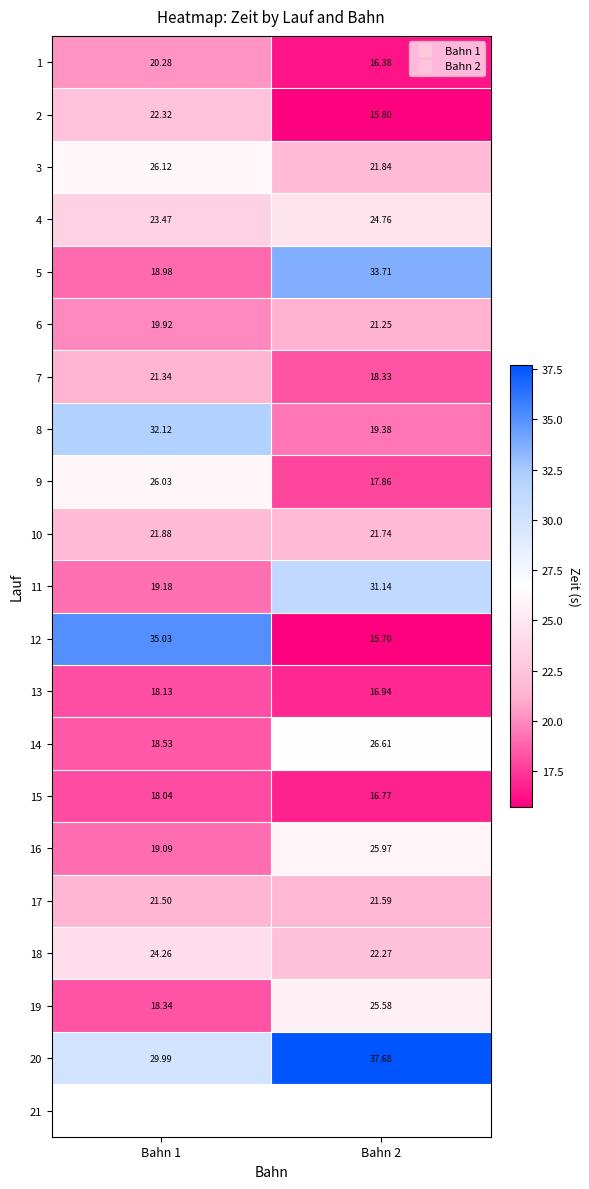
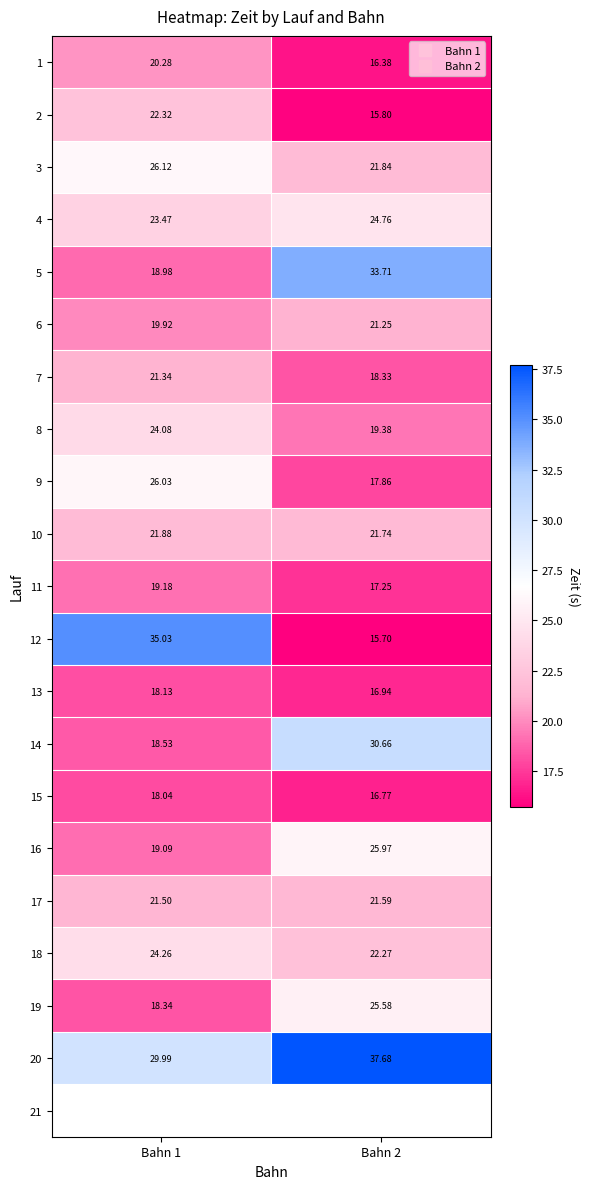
  {
    "1": {
      "Bahn 1": 20.28,
      "Bahn 2": 16.38
    },
    "2": {
      "Bahn 1": 22.32,
      "Bahn 2": 15.80
    },
    "3": {
      "Bahn 1": 26.12,
      "Bahn 2": 21.84
    },
    "4": {
      "Bahn 1": 23.47,
      "Bahn 2": 24.76
    },
    "5": {
      "Bahn 1": 18.98,
      "Bahn 2": 33.71
    },
    "6": {
      "Bahn 1": 19.92,
      "Bahn 2": 21.25
    },
    "7": {
      "Bahn 1": 21.34,
      "Bahn 2": 18.33
    },
    "8": {
-     "Bahn 1": 32.12,
+     "Bahn 1": 24.08,
      "Bahn 2": 19.38
    },
    "9": {
      "Bahn 1": 26.03,
      "Bahn 2": 17.86
    },
    "10": {
      "Bahn 1": 21.88,
      "Bahn 2": 21.74
    },
    "11": {
      "Bahn 1": 19.18,
-     "Bahn 2": 31.14
+     "Bahn 2": 17.25
    },
    "12": {
      "Bahn 1": 35.03,
      "Bahn 2": 15.70
    },
    "13": {
      "Bahn 1": 18.13,
      "Bahn 2": 16.94
    },
    "14": {
      "Bahn 1": 18.53,
-     "Bahn 2": 26.61
+     "Bahn 2": 30.66
    },
    "15": {
      "Bahn 1": 18.04,
      "Bahn 2": 16.77
    },
    "16": {
      "Bahn 1": 19.09,
      "Bahn 2": 25.97
    },
    "17": {
      "Bahn 1": 21.50,
      "Bahn 2": 21.59
    },
    "18": {
      "Bahn 1": 24.26,
      "Bahn 2": 22.27
    },
    "19": {
      "Bahn 1": 18.34,
      "Bahn 2": 25.58
    },
    "20": {
      "Bahn 1": 29.99,
      "Bahn 2": 37.68
    }
  }
